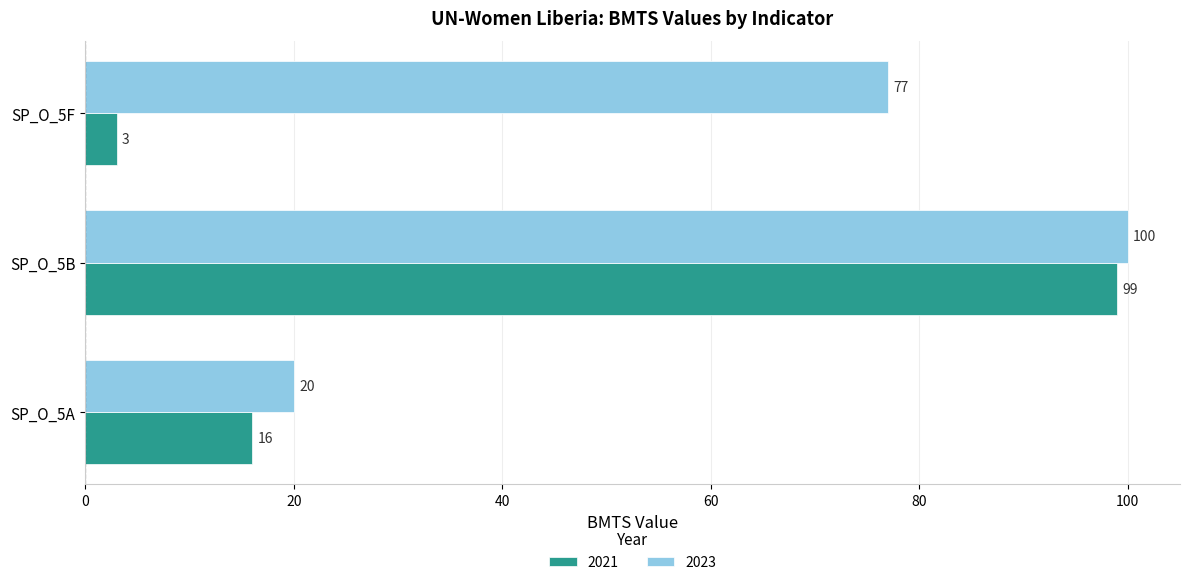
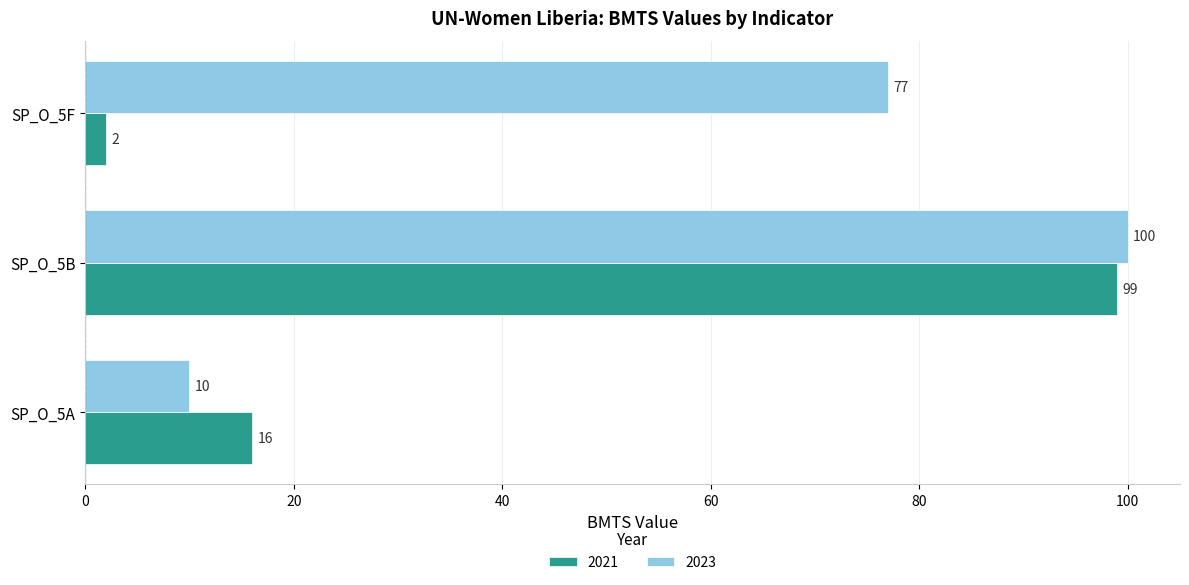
  {
    "2021": {
-     "SP_O_5F": 3,
+     "SP_O_5F": 2,
      "SP_O_5B": 99,
      "SP_O_5A": 16
    },
    "2023": {
      "SP_O_5F": 77,
      "SP_O_5B": 100,
-     "SP_O_5A": 20
+     "SP_O_5A": 10
    }
  }
